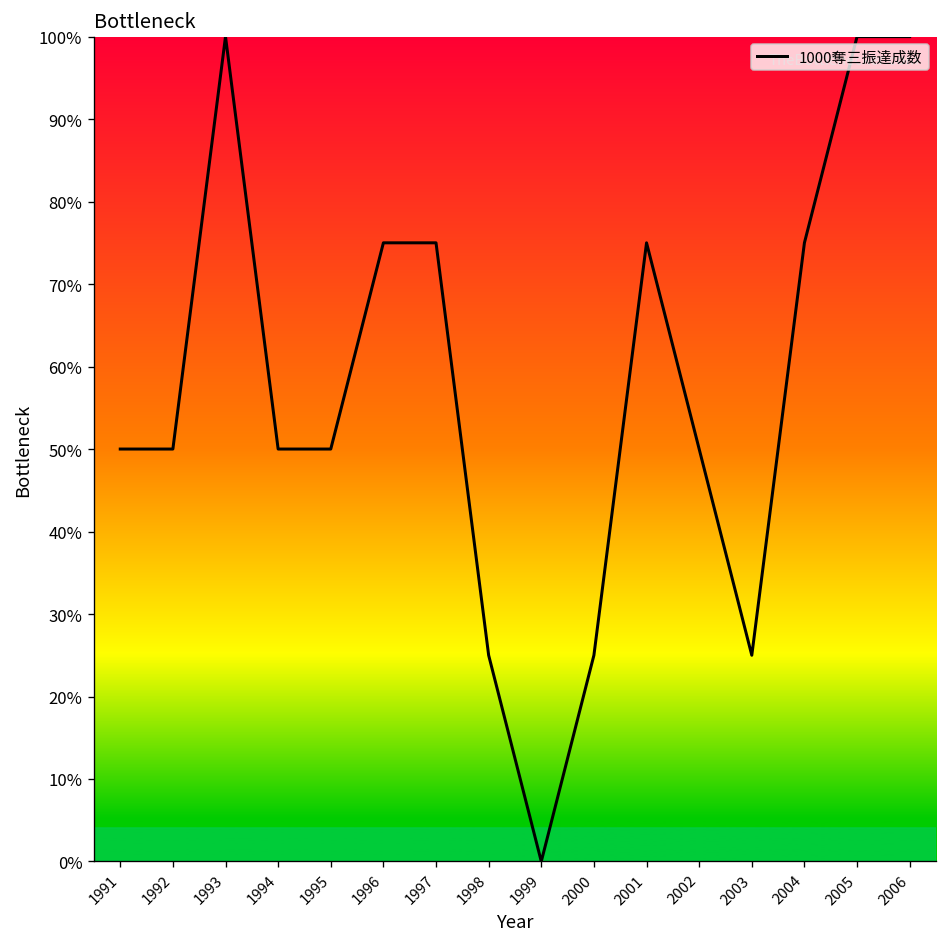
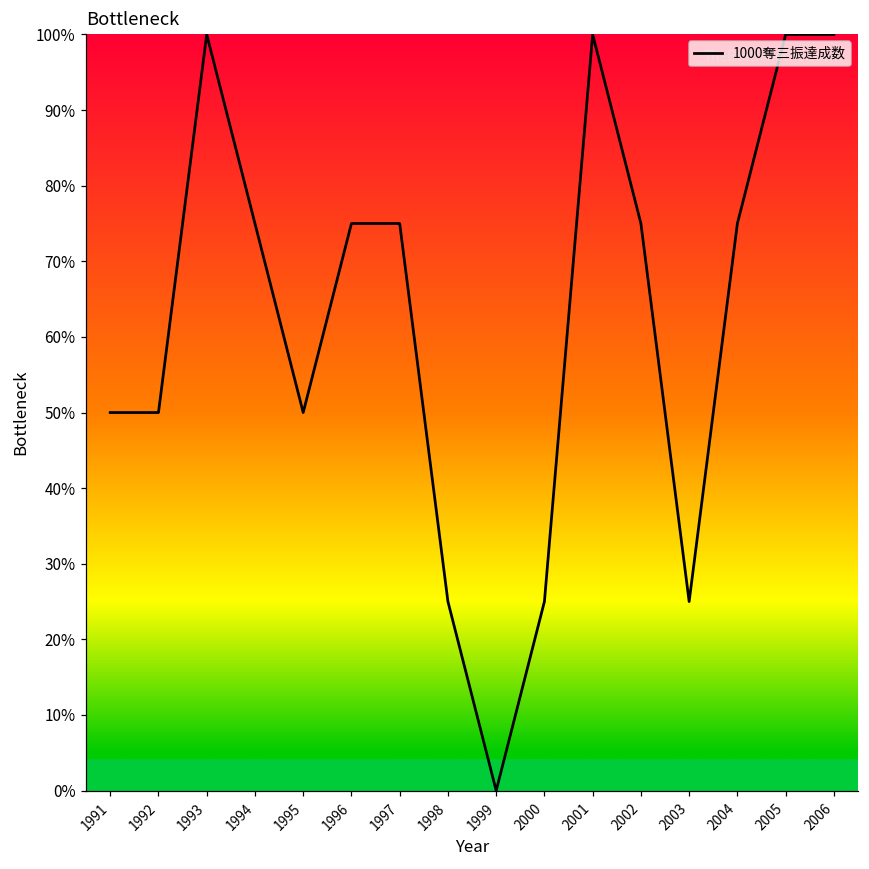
  {
    "1991": "50%",
    "1992": "50%",
    "1993": "100%",
-   "1994": "50%",
+   "1994": "75%",
    "1995": "50%",
    "1996": "75%",
    "1997": "75%",
    "1998": "25%",
    "2000": "25%",
-   "2001": "75%",
-   "2002": "50%",
+   "2001": "100%",
+   "2002": "75%",
    "2003": "25%",
    "2004": "75%",
    "2005": "100%",
    "2006": "100%"
  }
